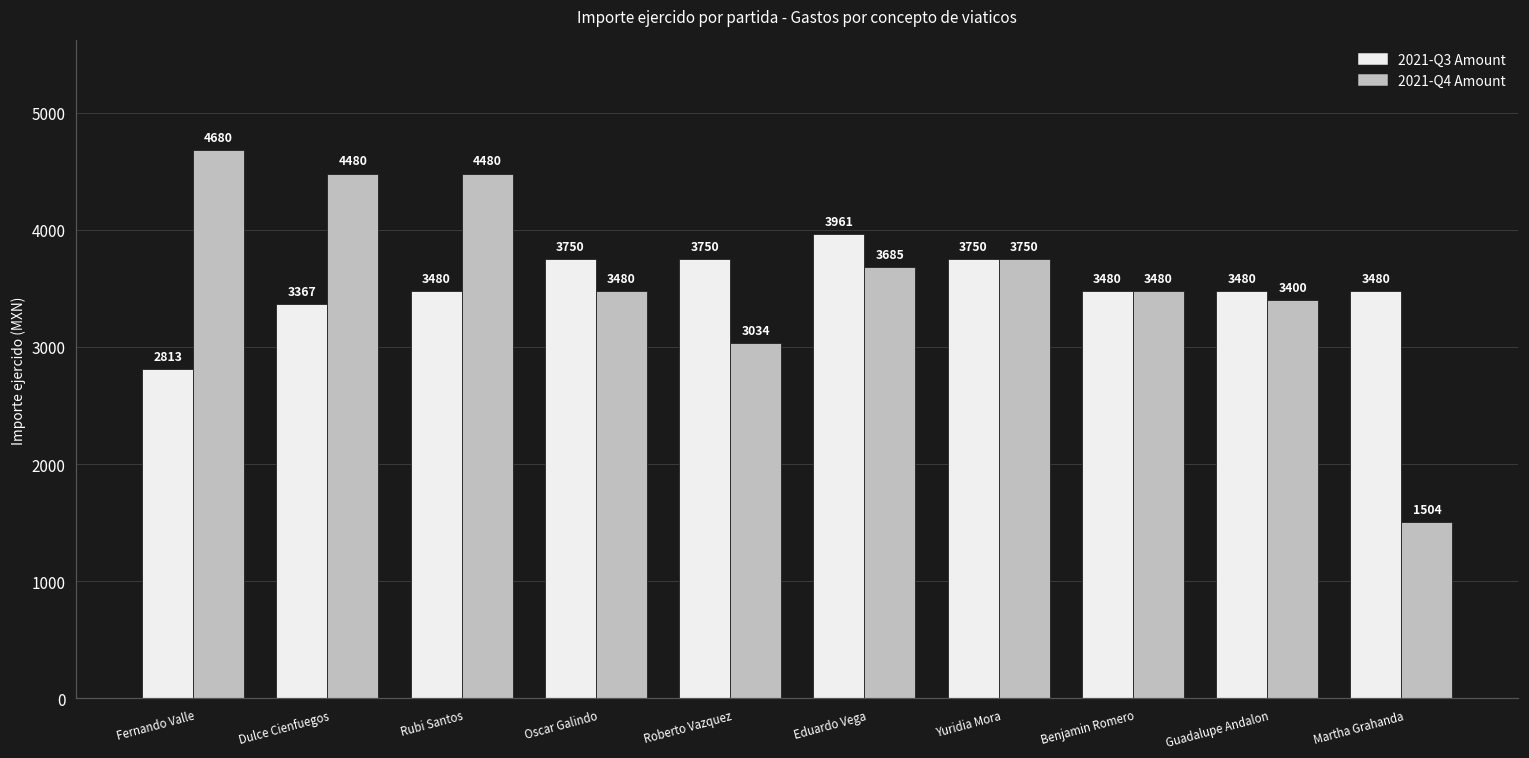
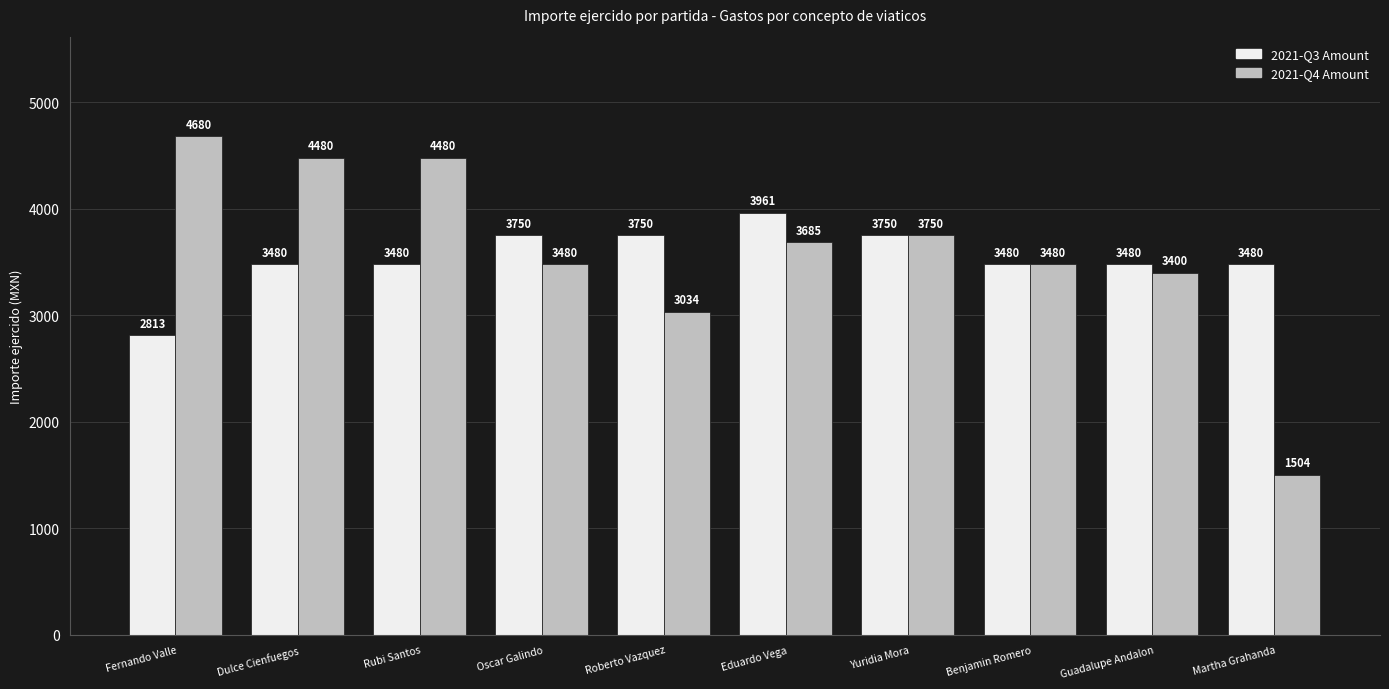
  {
    "2021-Q3 Amount": {
      "Fernando Valle": 2813,
-     "Dulce Cienfuegos": 3367,
+     "Dulce Cienfuegos": 3480,
      "Rubi Santos": 3480,
      "Oscar Galindo": 3750,
      "Roberto Vazquez": 3750,
      "Eduardo Vega": 3961,
      "Yuridia Mora": 3750,
      "Benjamin Romero": 3480,
      "Guadalupe Andalon": 3480,
      "Martha Grahanda": 3480
    },
    "2021-Q4 Amount": {
      "Fernando Valle": 4680,
      "Dulce Cienfuegos": 4480,
      "Rubi Santos": 4480,
      "Oscar Galindo": 3480,
      "Roberto Vazquez": 3034,
      "Eduardo Vega": 3685,
      "Yuridia Mora": 3750,
      "Benjamin Romero": 3480,
      "Guadalupe Andalon": 3400,
      "Martha Grahanda": 1504
    }
  }
